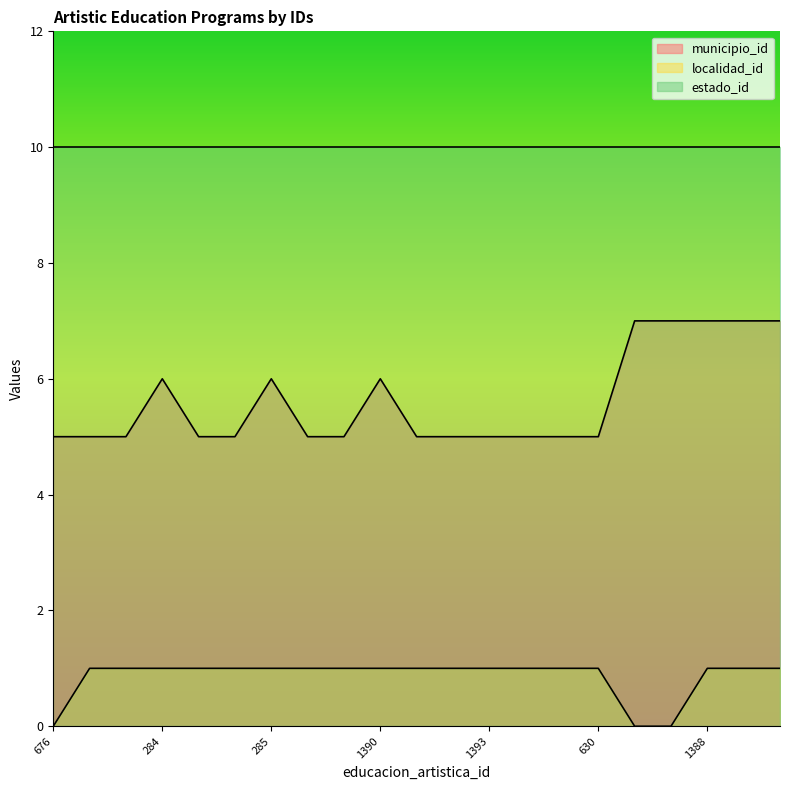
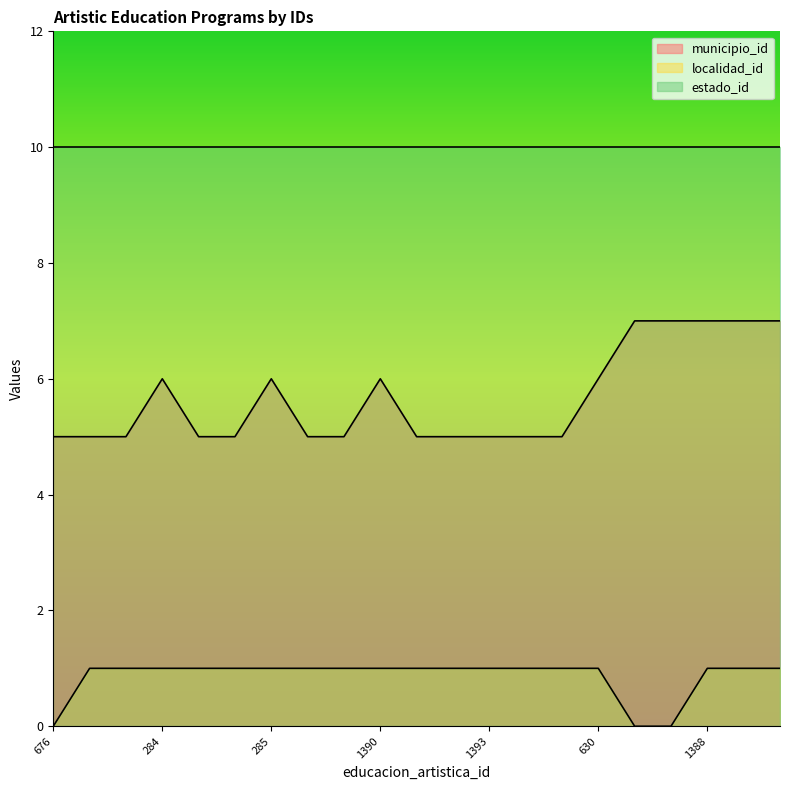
  {
    "municipio_id": {
      "676": 5,
      "284": 6,
      "285": 6,
      "1390": 6,
      "1393": 5,
-     "630": 5,
+     "630": 6,
      "1388": 7
    },
    "localidad_id": {
      "676": 0,
      "284": 1,
      "285": 1,
      "1390": 1,
      "1393": 1,
      "630": 1,
      "1388": 1
    },
    "estado_id": {
      "676": 10,
      "284": 10,
      "285": 10,
      "1390": 10,
      "1393": 10,
      "630": 10,
      "1388": 10
    }
  }
